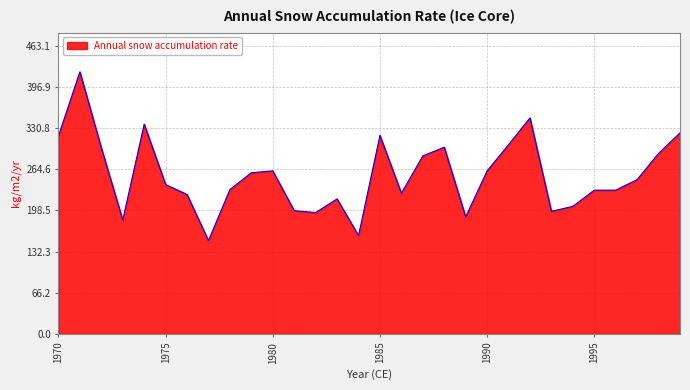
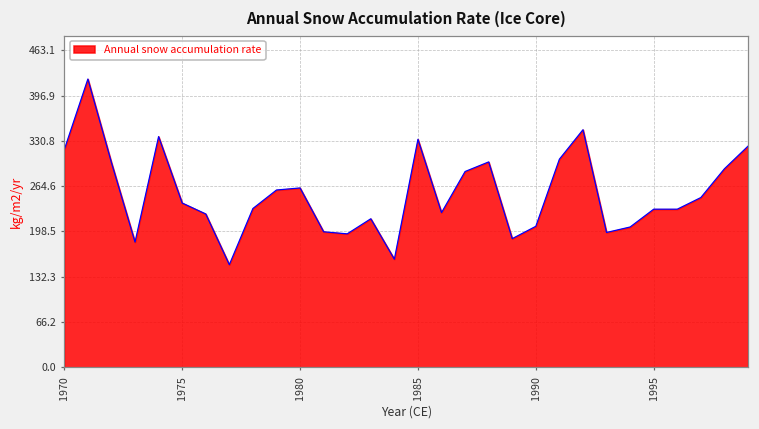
  {
    "1970": 320,
    "1975": 240,
    "1980": 260,
-   "1985": 320,
-   "1990": 260,
+   "1985": 330,
+   "1990": 210,
    "1995": 230
  }
